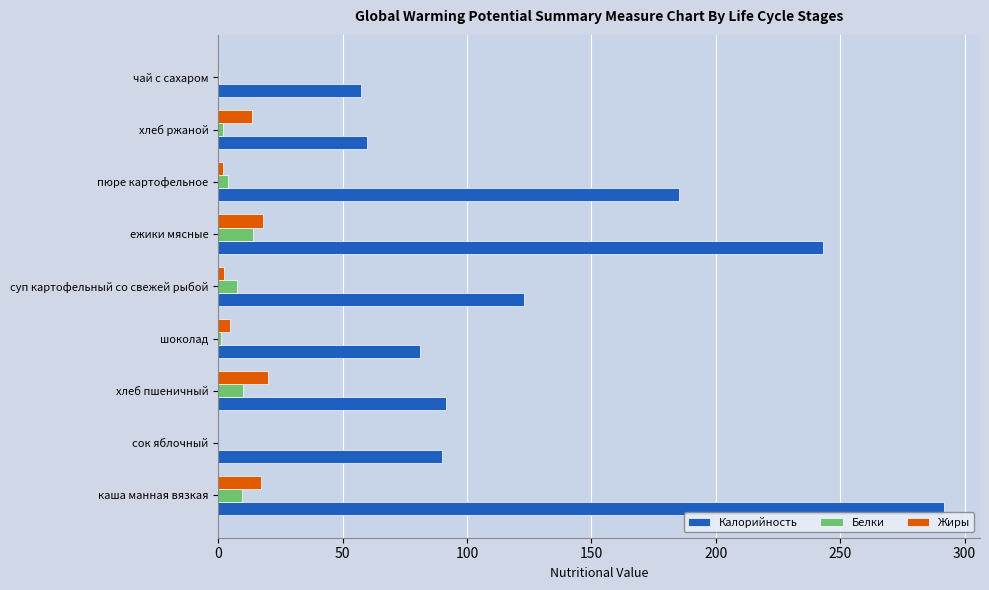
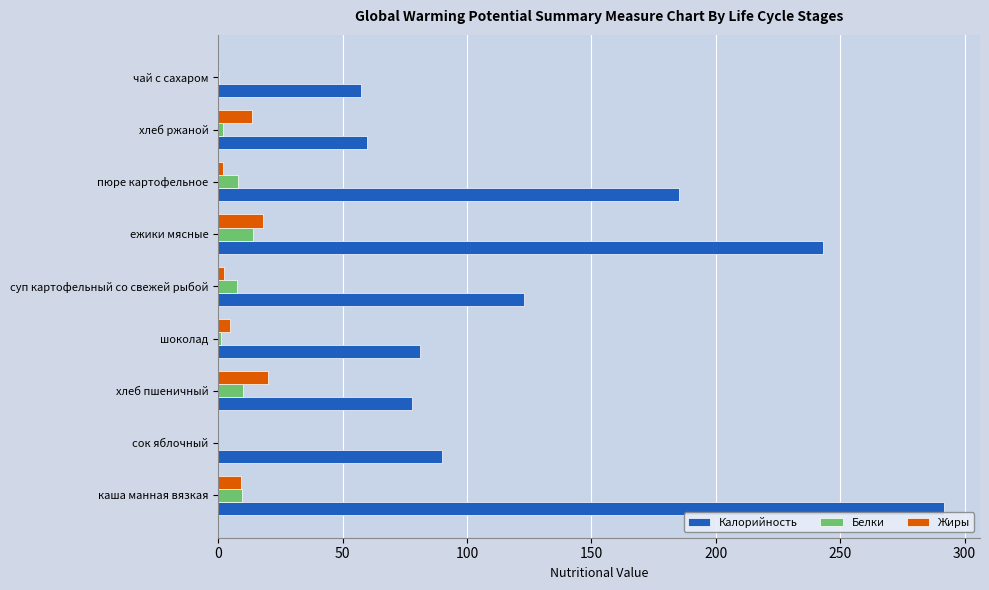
  {
    "Калорийность": {
      "чай с сахаром": 57,
      "хлеб ржаной": 60,
      "пюре картофельное": 185,
      "ежики мясные": 243,
      "суп картофельный со свежей рыбой": 123,
      "шоколад": 81,
-     "хлеб пшеничный": 92,
+     "хлеб пшеничный": 78,
      "сок яблочный": 90,
      "каша манная вязкая": 292
    },
    "Белки": {
      "хлеб ржаной": 2,
-     "пюре картофельное": 4,
+     "пюре картофельное": 8,
      "ежики мясные": 14,
      "суп картофельный со свежей рыбой": 7,
      "шоколад": 1,
      "хлеб пшеничный": 10,
      "сок яблочный": 0,
      "каша манная вязкая": 10
    },
    "Жиры": {
      "чай с сахаром": 0,
      "хлеб ржаной": 14,
      "пюре картофельное": 2,
      "ежики мясные": 18,
      "суп картофельный со свежей рыбой": 2,
      "шоколад": 5,
      "хлеб пшеничный": 20,
      "сок яблочный": 0,
-     "каша манная вязкая": 17
+     "каша манная вязкая": 9
    }
  }
